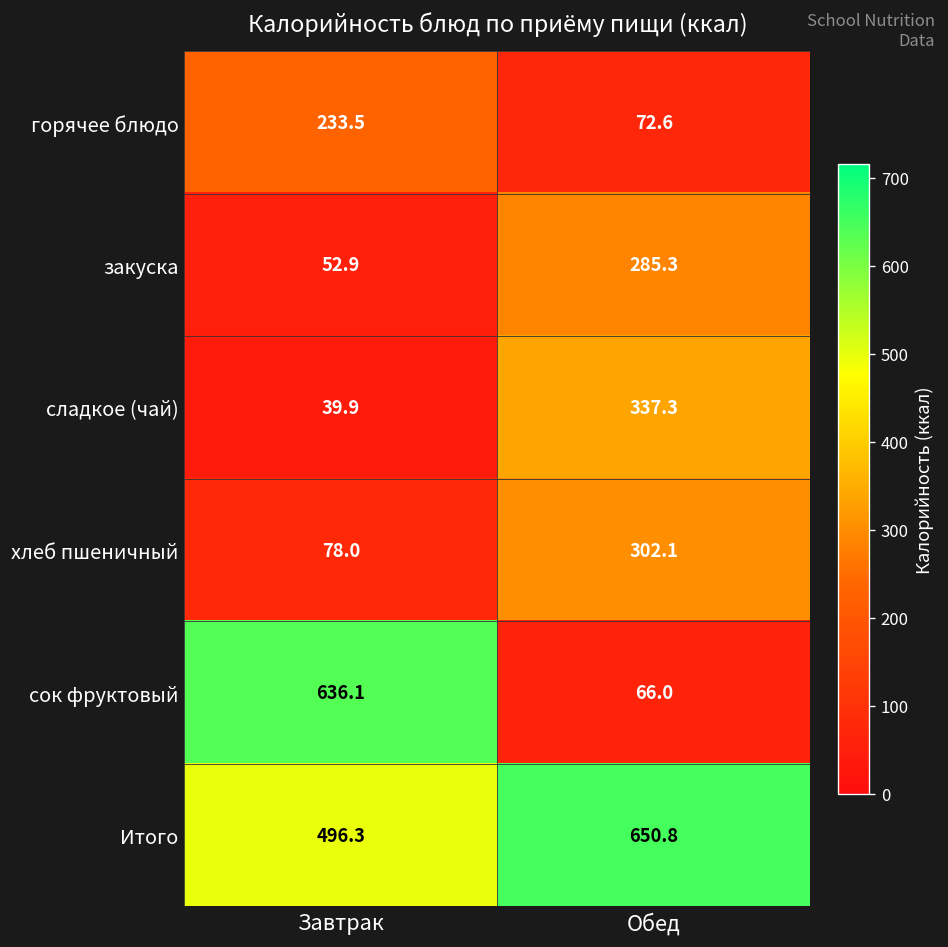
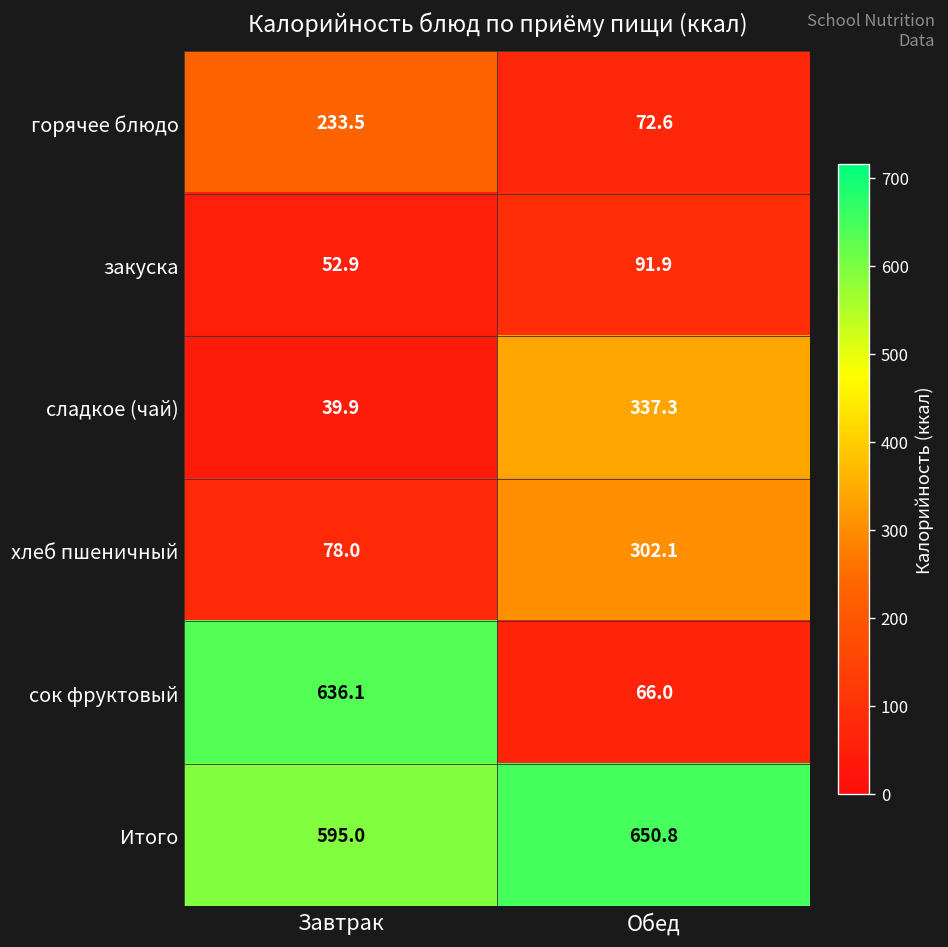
  {
    "горячее блюдо": {
      "Завтрак": 233.5,
      "Обед": 72.6
    },
    "закуска": {
      "Завтрак": 52.9,
-     "Обед": 285.3
+     "Обед": 91.9
    },
    "сладкое (чай)": {
      "Завтрак": 39.9,
      "Обед": 337.3
    },
    "хлеб пшеничный": {
      "Завтрак": 78.0,
      "Обед": 302.1
    },
    "сок фруктовый": {
      "Завтрак": 636.1,
      "Обед": 66.0
    },
    "Итого": {
-     "Завтрак": 496.3,
+     "Завтрак": 595.0,
      "Обед": 650.8
    }
  }
